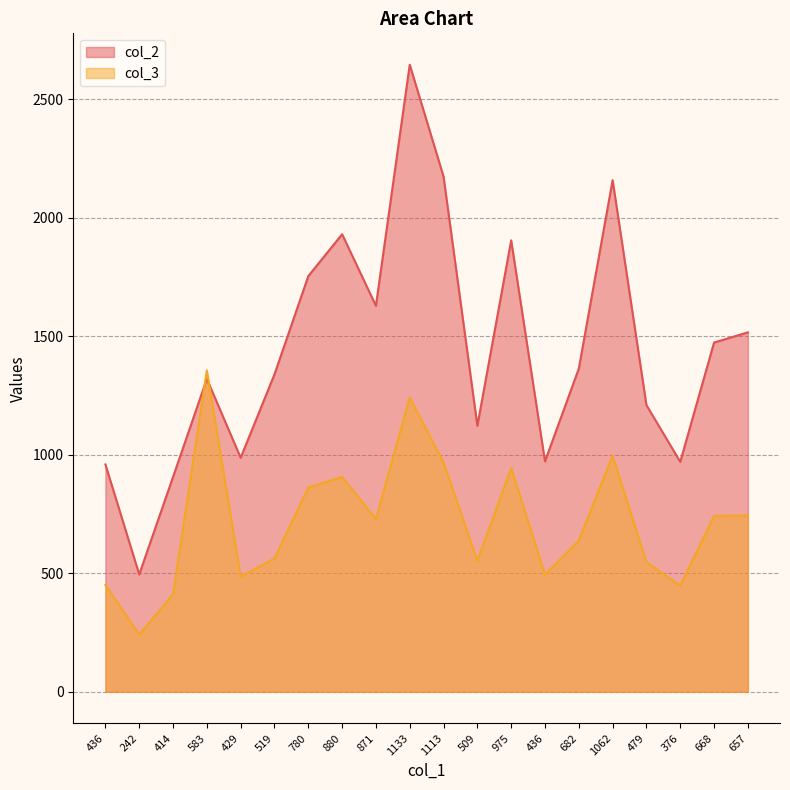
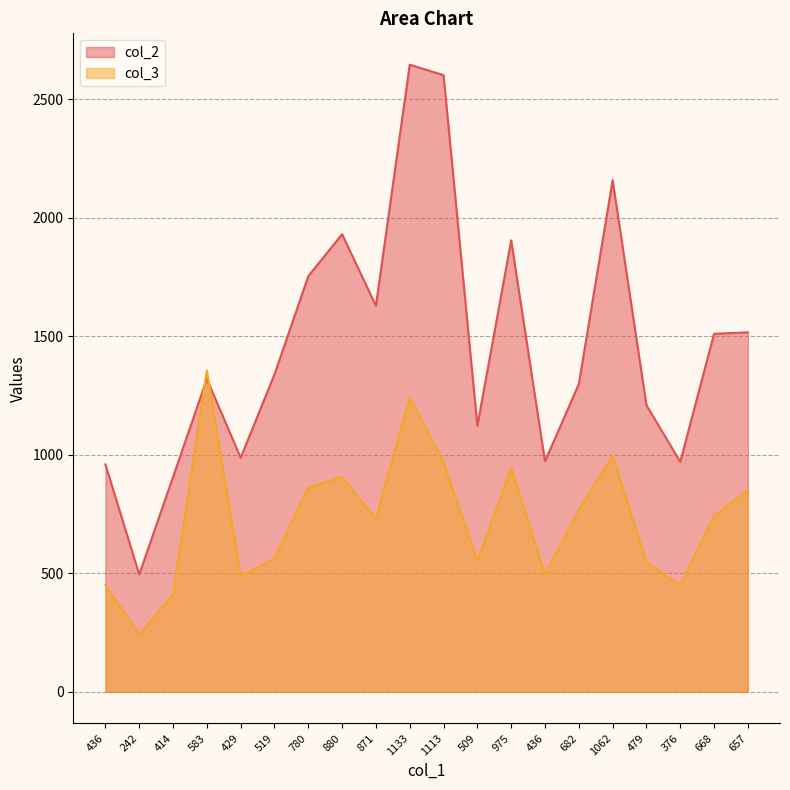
  {
    "col_2": {
      "242": 500,
      "414": 910,
      "583": 1320,
      "429": 990,
      "519": 1340,
      "780": 1750,
      "880": 1930,
      "871": 1630,
      "1133": 2650,
-     "1113": 2170,
+     "1113": 2600,
      "509": 1120,
      "975": 1900,
-     "682": 1360,
+     "682": 1300,
      "1062": 2160,
      "479": 1210,
      "376": 970,
-     "668": 1470,
+     "668": 1510,
      "657": 1520
    },
    "col_3": {
      "242": 240,
      "414": 410,
      "583": 1360,
      "429": 490,
      "519": 560,
      "780": 860,
      "880": 910,
      "871": 730,
      "1133": 1240,
      "1113": 970,
      "509": 550,
      "975": 940,
-     "682": 640,
+     "682": 770,
      "1062": 1000,
      "479": 550,
      "376": 450,
      "668": 740,
-     "657": 740
+     "657": 850
    }
  }
